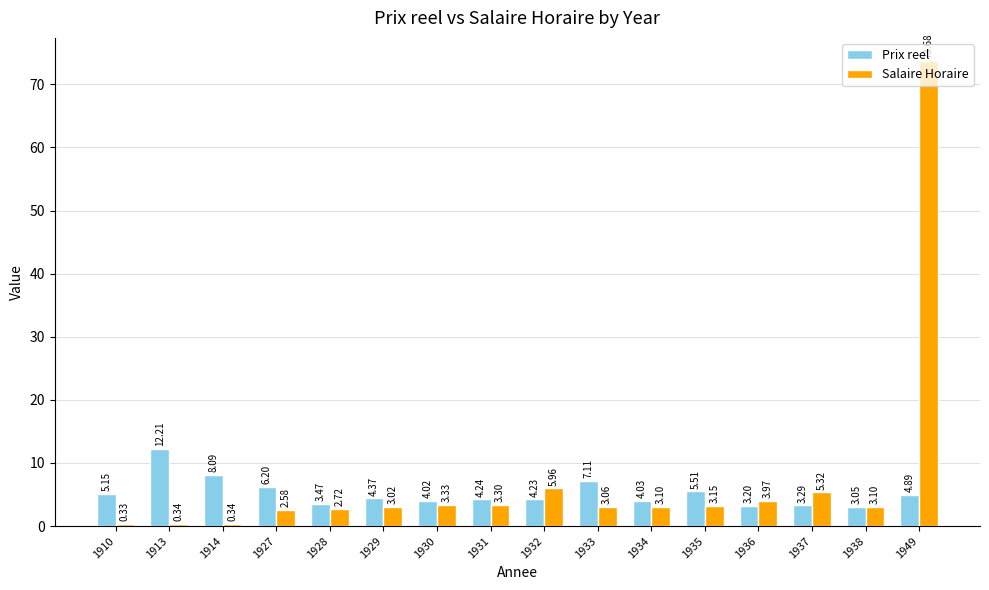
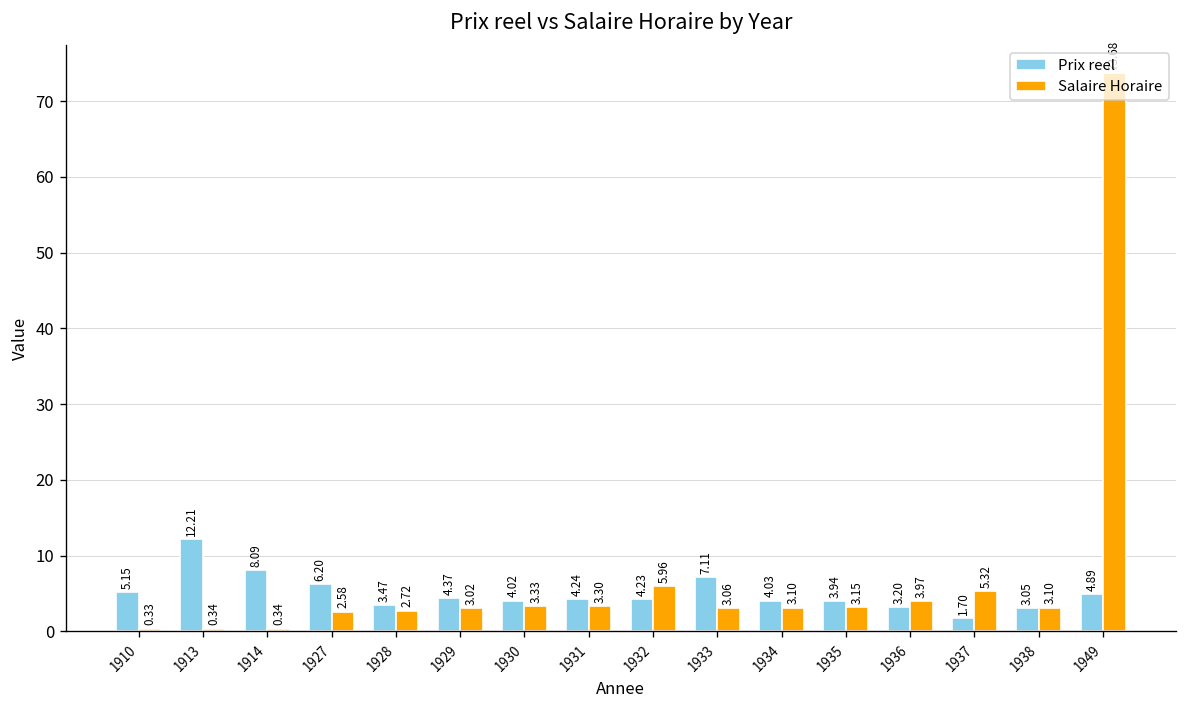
  {
    "Prix reel": {
      "1910": 5.15,
      "1913": 12.21,
      "1914": 8.09,
      "1927": 6.20,
      "1928": 3.47,
      "1929": 4.37,
      "1930": 4.02,
      "1931": 4.24,
      "1932": 4.23,
      "1933": 7.11,
      "1934": 4.03,
-     "1935": 5.51,
+     "1935": 3.94,
      "1936": 3.20,
-     "1937": 3.29,
+     "1937": 1.70,
      "1938": 3.05,
      "1949": 4.89
    },
    "Salaire Horaire": {
      "1910": 0.33,
      "1913": 0.34,
      "1914": 0.34,
      "1927": 2.58,
      "1928": 2.72,
      "1929": 3.02,
      "1930": 3.33,
      "1931": 3.30,
      "1932": 5.96,
      "1933": 3.06,
      "1934": 3.10,
      "1935": 3.15,
      "1936": 3.97,
      "1937": 5.32,
      "1938": 3.10
    }
  }
